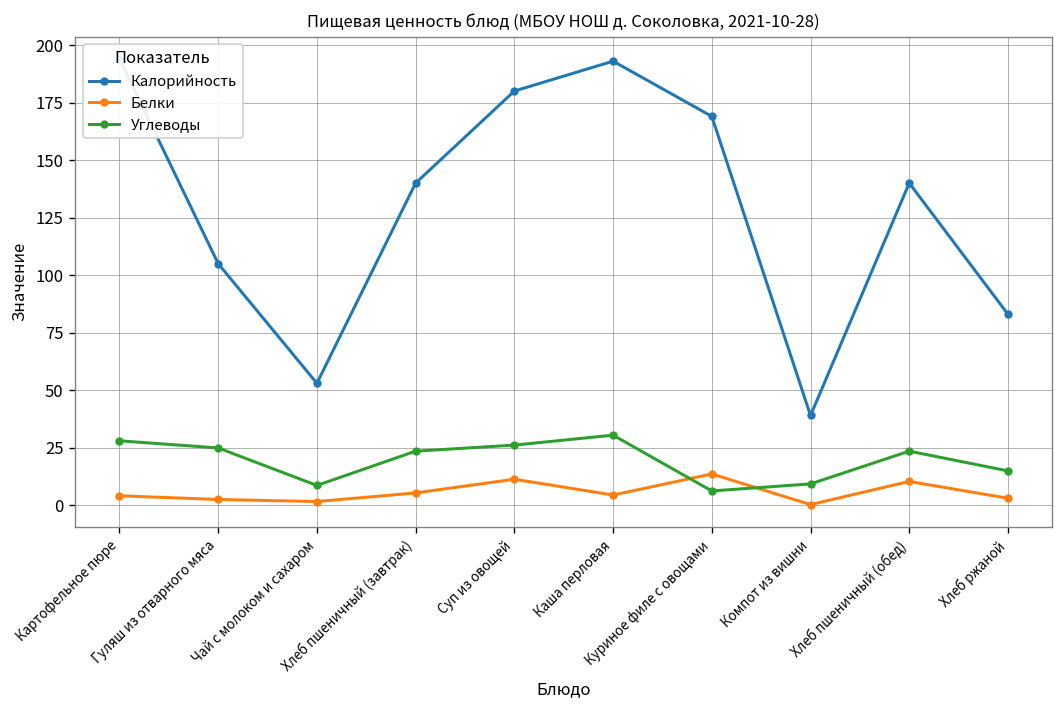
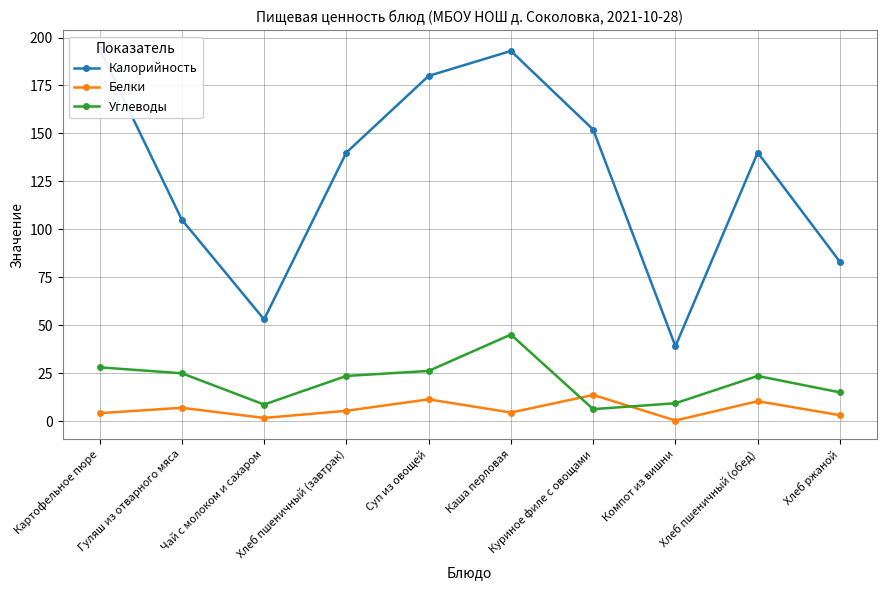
  {
    "Калорийность": {
      "Гуляш из отварного мяса": 105,
      "Чай с молоком и сахаром": 53,
      "Хлеб пшеничный (завтрак)": 140,
      "Суп из овощей": 180,
      "Каша перловая": 193,
-     "Куриное филе с овощами": 169,
+     "Куриное филе с овощами": 152,
      "Компот из вишни": 39,
      "Хлеб пшеничный (обед)": 140,
      "Хлеб ржаной": 83
    },
    "Белки": {
      "Картофельное пюре": 4,
-     "Гуляш из отварного мяса": 3,
+     "Гуляш из отварного мяса": 7,
      "Чай с молоком и сахаром": 2,
      "Хлеб пшеничный (завтрак)": 5,
      "Суп из овощей": 11,
      "Каша перловая": 4,
      "Куриное филе с овощами": 14,
      "Компот из вишни": 0,
      "Хлеб пшеничный (обед)": 10,
      "Хлеб ржаной": 3
    },
    "Углеводы": {
      "Картофельное пюре": 28,
      "Гуляш из отварного мяса": 25,
      "Чай с молоком и сахаром": 9,
      "Хлеб пшеничный (завтрак)": 24,
      "Суп из овощей": 26,
-     "Каша перловая": 30,
+     "Каша перловая": 45,
      "Куриное филе с овощами": 6,
      "Компот из вишни": 9,
      "Хлеб пшеничный (обед)": 24,
      "Хлеб ржаной": 15
    }
  }
